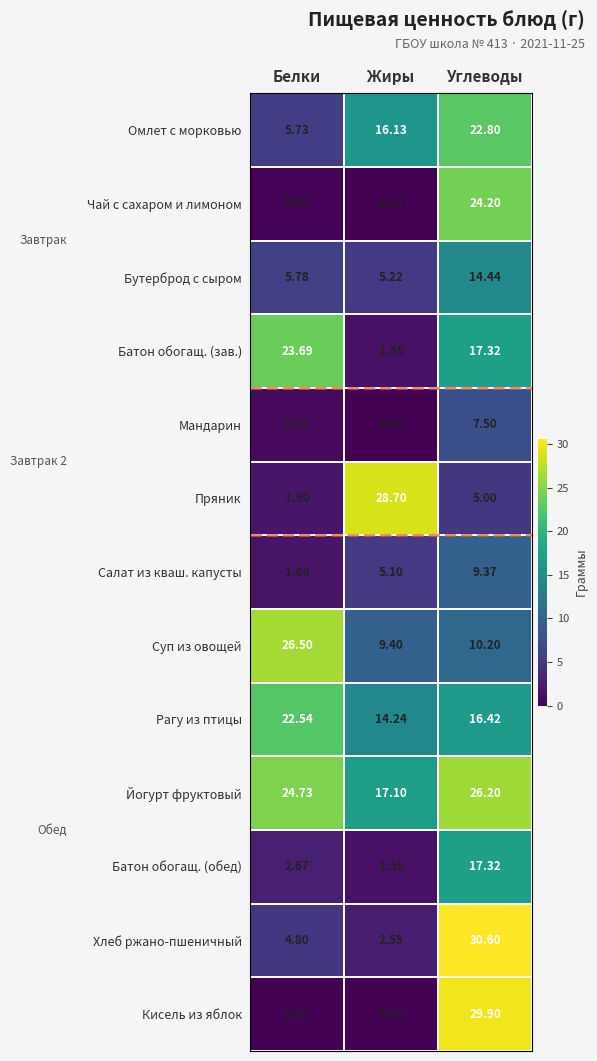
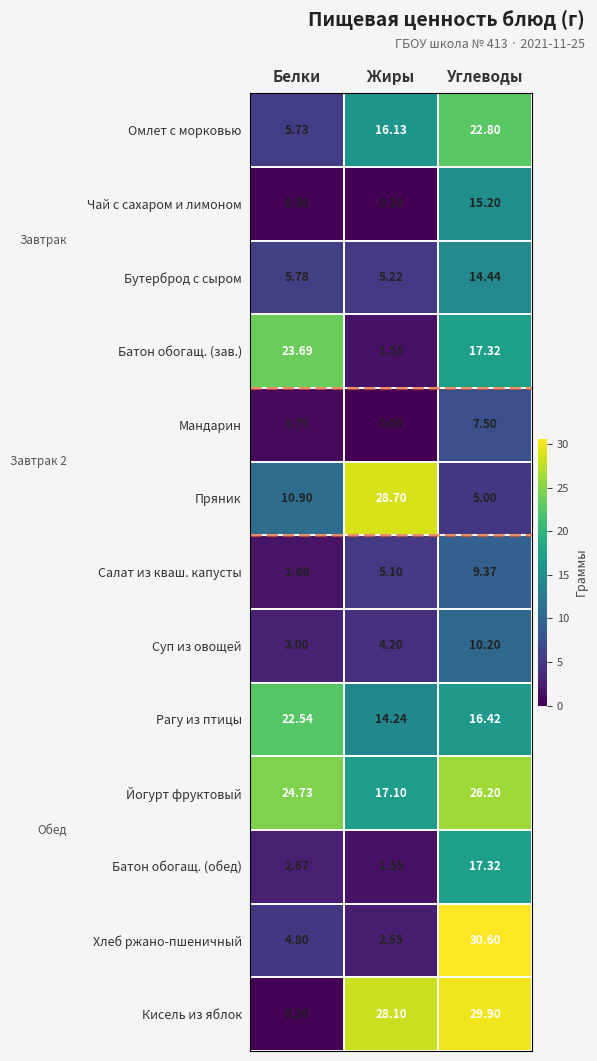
  {
    "Омлет с морковью": {
      "Белки": 5.73,
      "Жиры": 16.13,
      "Углеводы": 22.80
    },
    "Чай с сахаром и лимоном": {
      "Белки": 0.30,
      "Жиры": 0.10,
-     "Углеводы": 24.20
+     "Углеводы": 15.20
    },
    "Бутерброд с сыром": {
      "Белки": 5.78,
      "Жиры": 5.22,
      "Углеводы": 14.44
    },
    "Батон обогащ. (зав.)": {
      "Белки": 23.69,
      "Жиры": 1.55,
      "Углеводы": 17.32
    },
    "Мандарин": {
      "Белки": 0.75,
      "Жиры": 0.00,
      "Углеводы": 7.50
    },
    "Пряник": {
-     "Белки": 1.90,
+     "Белки": 10.90,
      "Жиры": 28.70,
      "Углеводы": 5.00
    },
    "Салат из кваш. капусты": {
      "Белки": 1.60,
      "Жиры": 5.10,
      "Углеводы": 9.37
    },
    "Суп из овощей": {
-     "Белки": 26.50,
-     "Жиры": 9.40,
+     "Белки": 3.00,
+     "Жиры": 4.20,
      "Углеводы": 10.20
    },
    "Рагу из птицы": {
      "Белки": 22.54,
      "Жиры": 14.24,
      "Углеводы": 16.42
    },
    "Йогурт фруктовый": {
      "Белки": 24.73,
      "Жиры": 17.10,
      "Углеводы": 26.20
    },
    "Батон обогащ. (обед)": {
      "Белки": 2.67,
      "Жиры": 1.55,
      "Углеводы": 17.32
    },
    "Хлеб ржано-пшеничный": {
      "Белки": 4.80,
      "Жиры": 2.55,
      "Углеводы": 30.60
    },
    "Кисель из яблок": {
      "Белки": 0.20,
-     "Жиры": 0.20,
+     "Жиры": 28.10,
      "Углеводы": 29.90
    }
  }
